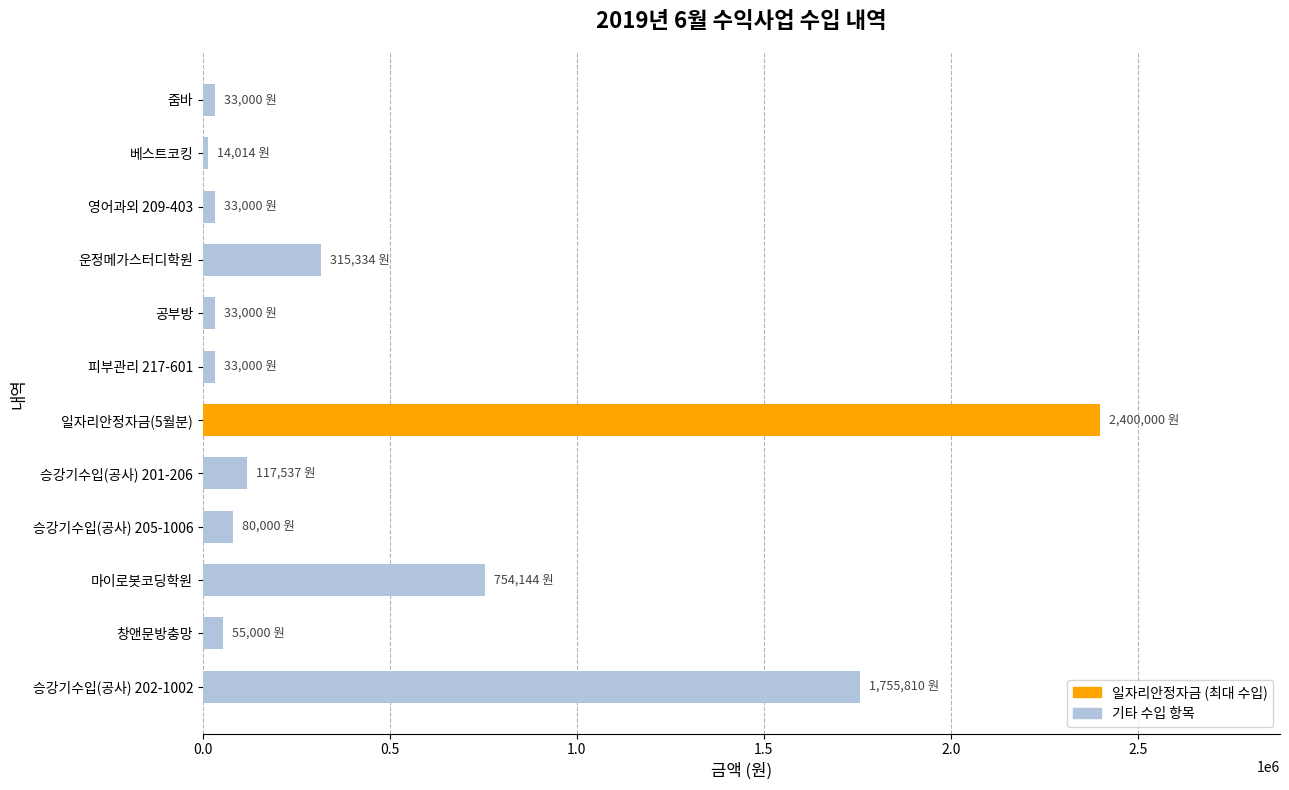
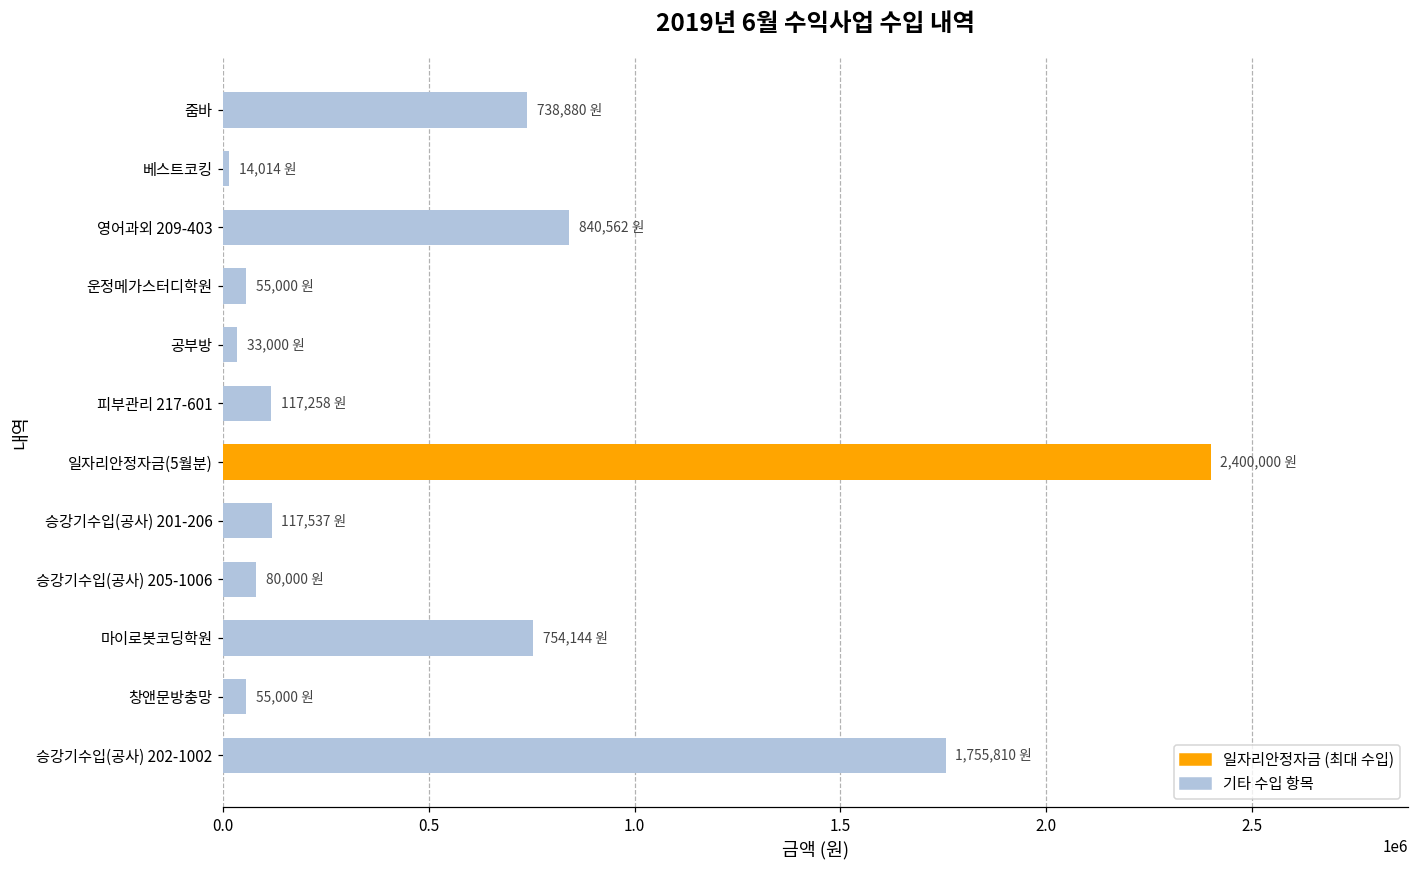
  {
-   "줌바": "33,000",
+   "줌바": "738,880",
    "베스트코킹": "14,014",
-   "영어과외 209-403": "33,000",
-   "운정메가스터디학원": "315,334",
+   "영어과외 209-403": "840,562",
+   "운정메가스터디학원": "55,000",
    "공부방": "33,000",
-   "피부관리 217-601": "33,000",
+   "피부관리 217-601": "117,258",
    "일자리안정자금(5월분)": "2,400,000",
    "승강기수입(공사) 201-206": "117,537",
    "승강기수입(공사) 205-1006": "80,000",
    "마이로봇코딩학원": "754,144",
    "창앤문방충망": "55,000",
    "승강기수입(공사) 202-1002": "1,755,810"
  }
